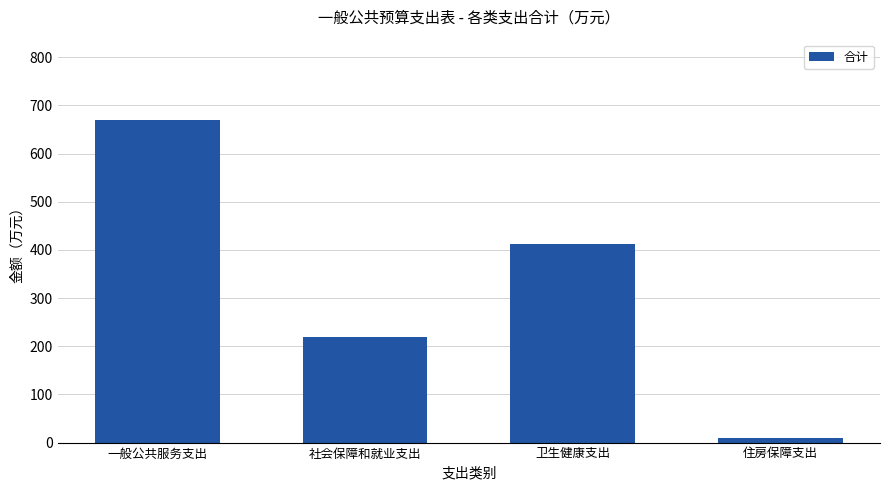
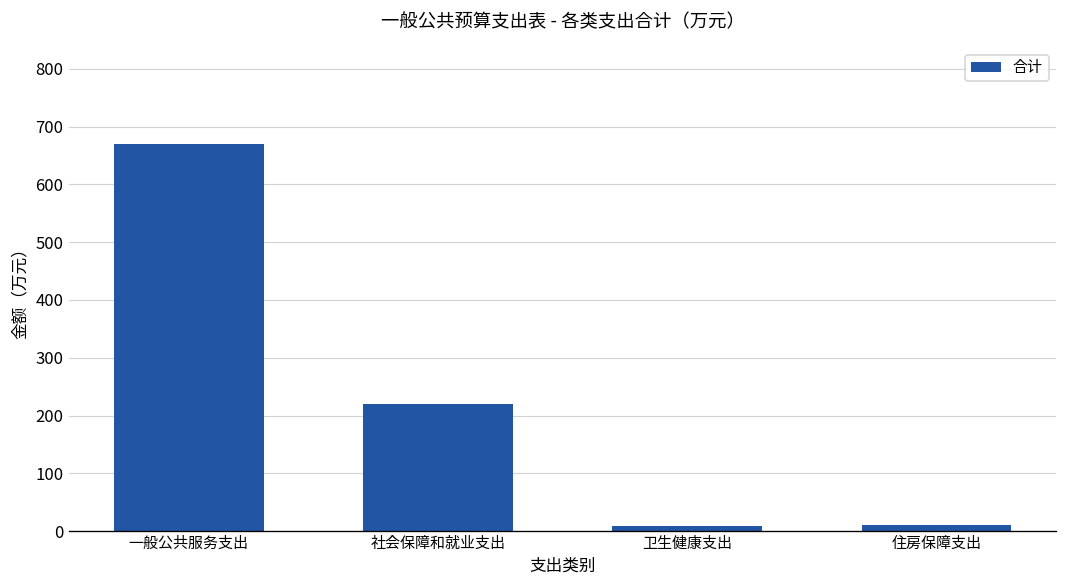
  {
    "一般公共服务支出": 670,
    "社会保障和就业支出": 220,
-   "卫生健康支出": 410,
+   "卫生健康支出": 10,
    "住房保障支出": 10
  }
